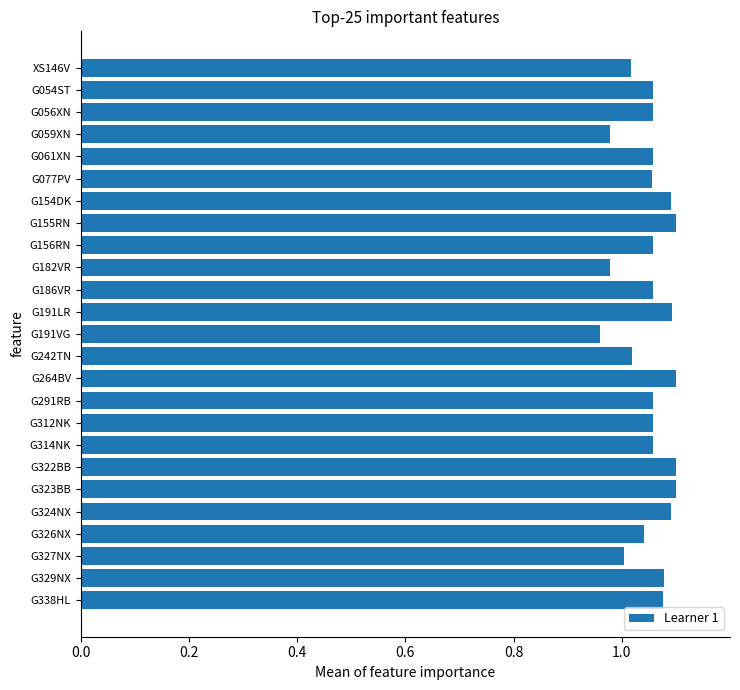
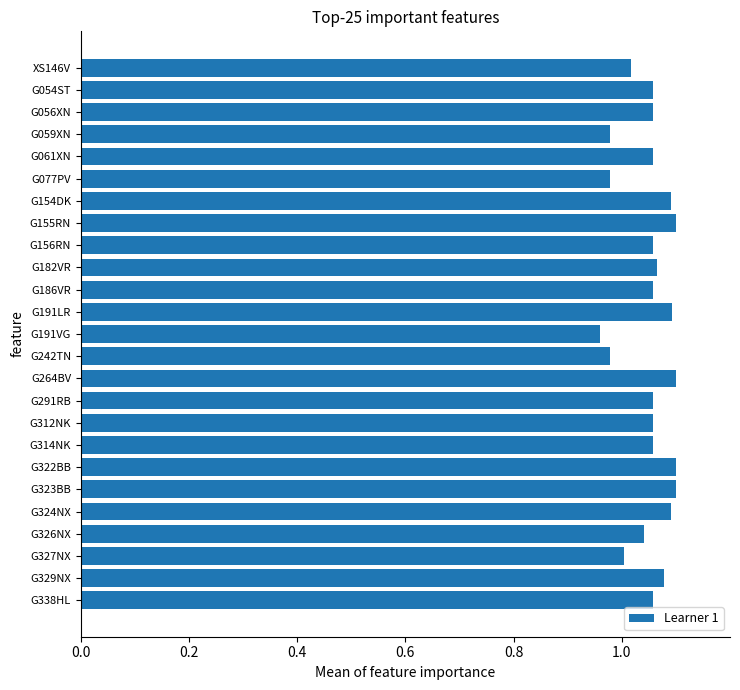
  {
    "XS146V": 1.02,
    "G054ST": 1.06,
    "G056XN": 1.06,
    "G059XN": 0.98,
    "G061XN": 1.06,
-   "G077PV": 1.06,
+   "G077PV": 0.98,
    "G154DK": 1.09,
    "G155RN": 1.10,
    "G156RN": 1.06,
-   "G182VR": 0.98,
+   "G182VR": 1.07,
    "G186VR": 1.06,
    "G191LR": 1.09,
    "G191VG": 0.96,
-   "G242TN": 1.02,
+   "G242TN": 0.98,
    "G264BV": 1.10,
    "G291RB": 1.06,
    "G312NK": 1.06,
    "G314NK": 1.06,
    "G322BB": 1.10,
    "G323BB": 1.10,
    "G324NX": 1.09,
    "G326NX": 1.04,
    "G327NX": 1.00,
    "G329NX": 1.08,
-   "G338HL": 1.08
+   "G338HL": 1.06
  }
